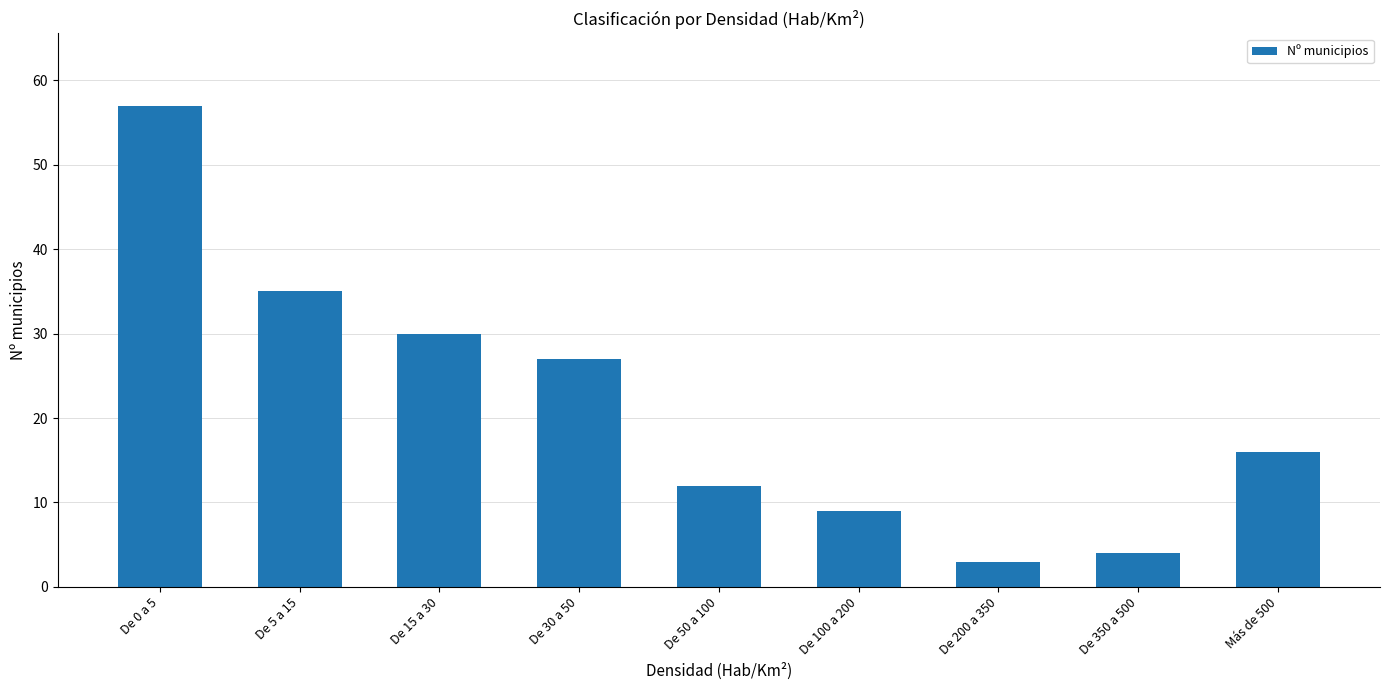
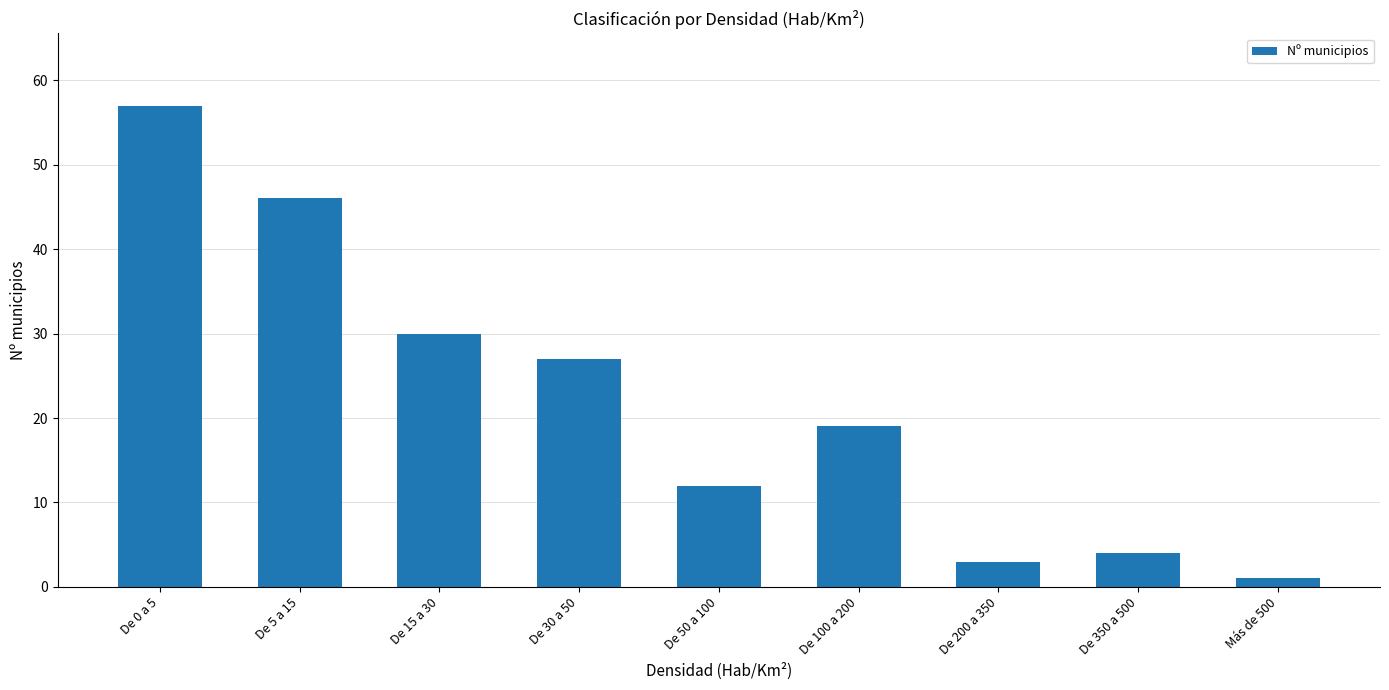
  {
    "De 0 a 5": 57,
-   "De 5 a 15": 35,
+   "De 5 a 15": 46,
    "De 15 a 30": 30,
    "De 30 a 50": 27,
    "De 50 a 100": 12,
-   "De 100 a 200": 9,
+   "De 100 a 200": 19,
    "De 200 a 350": 3,
    "De 350 a 500": 4,
-   "Más de 500": 16
+   "Más de 500": 1
  }
